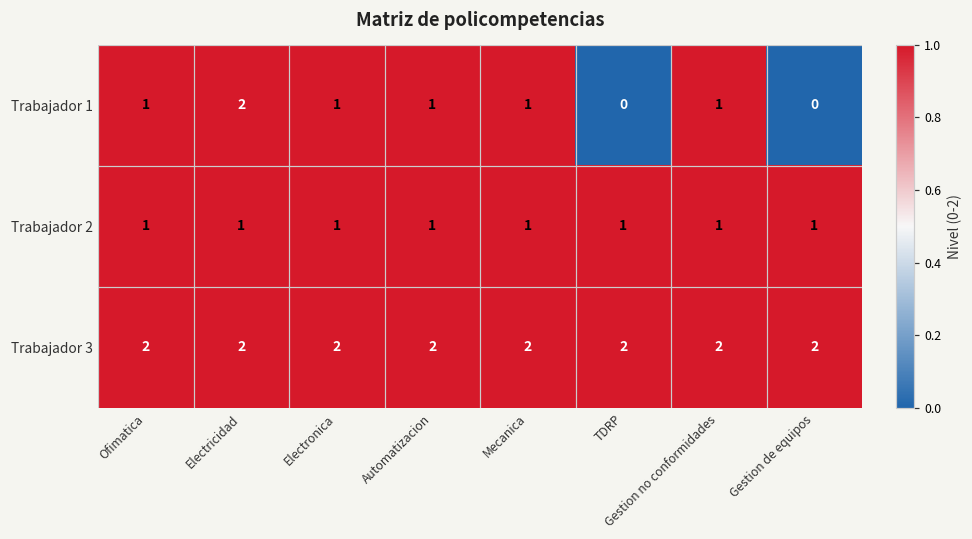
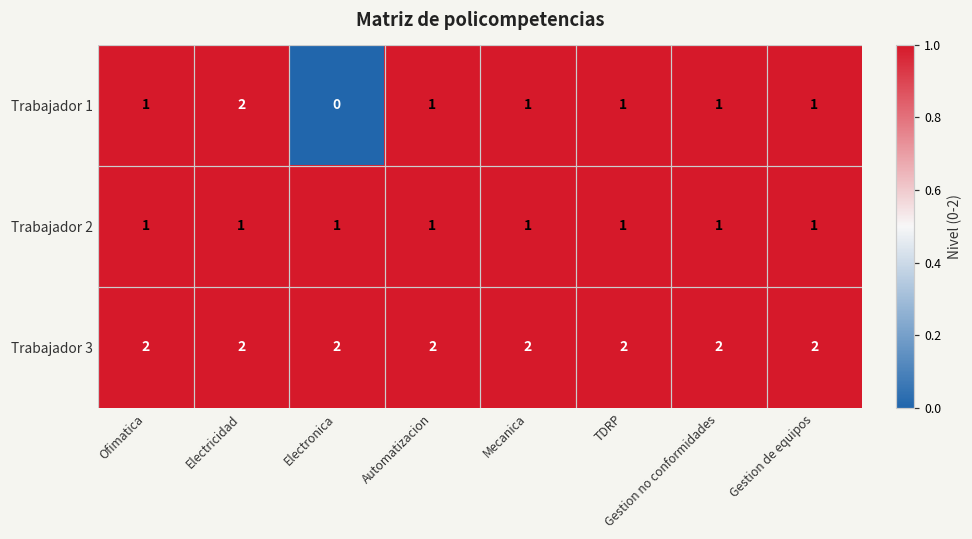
  {
    "Trabajador 1": {
      "Ofimatica": 1,
      "Electricidad": 2,
-     "Electronica": 1,
+     "Electronica": 0,
      "Automatizacion": 1,
      "Mecanica": 1,
-     "TDRP": 0,
+     "TDRP": 1,
      "Gestion no conformidades": 1,
-     "Gestion de equipos": 0
+     "Gestion de equipos": 1
    },
    "Trabajador 2": {
      "Ofimatica": 1,
      "Electricidad": 1,
      "Electronica": 1,
      "Automatizacion": 1,
      "Mecanica": 1,
      "TDRP": 1,
      "Gestion no conformidades": 1,
      "Gestion de equipos": 1
    },
    "Trabajador 3": {
      "Ofimatica": 2,
      "Electricidad": 2,
      "Electronica": 2,
      "Automatizacion": 2,
      "Mecanica": 2,
      "TDRP": 2,
      "Gestion no conformidades": 2,
      "Gestion de equipos": 2
    }
  }
